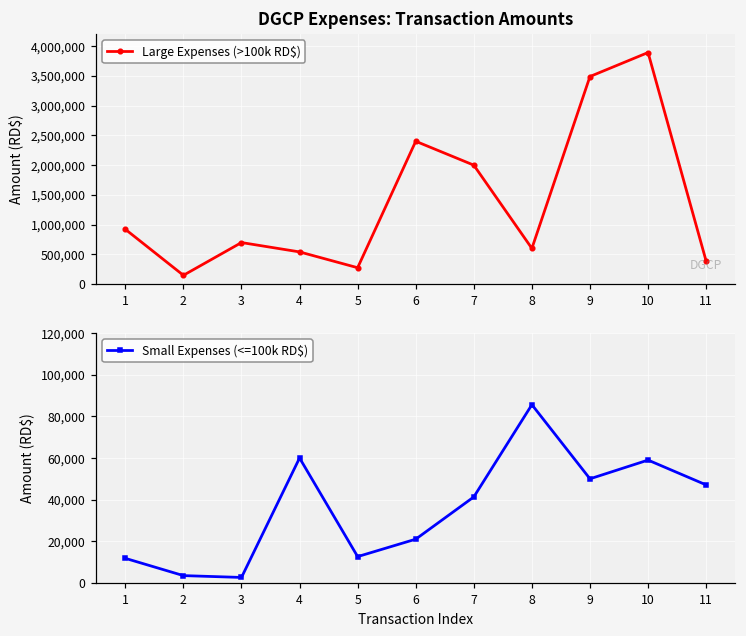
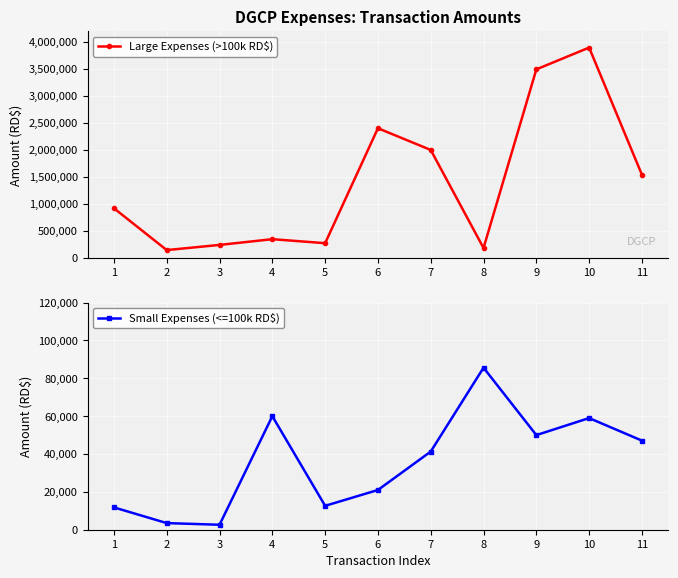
  {
    "DGCP Expenses: Transaction Amounts": {
      "1": "900,000",
      "2": "100,000",
-     "3": "700,000",
-     "4": "500,000",
+     "3": "200,000",
+     "4": "300,000",
      "5": "300,000",
      "6": "2,400,000",
      "7": "2,000,000",
-     "8": "600,000",
+     "8": "200,000",
      "9": "3,500,000",
      "10": "3,900,000",
-     "11": "400,000"
+     "11": "1,500,000"
    }
  }
